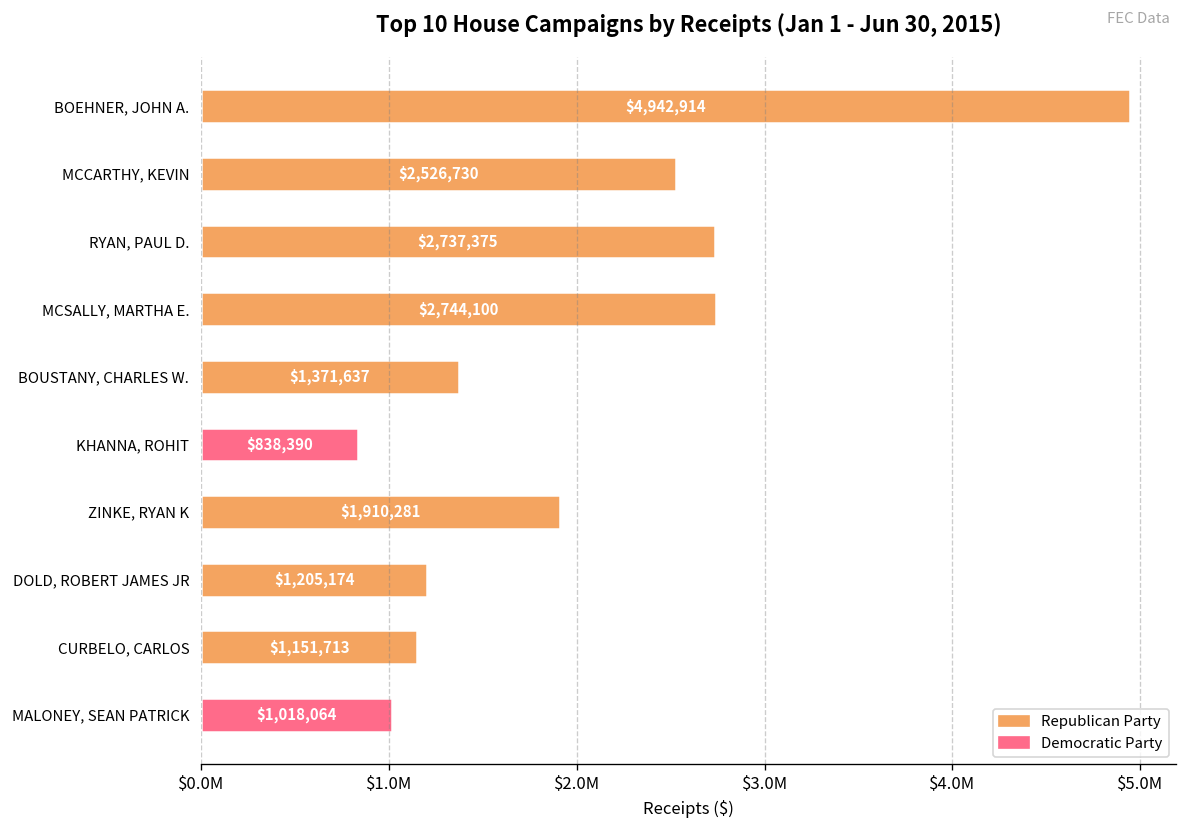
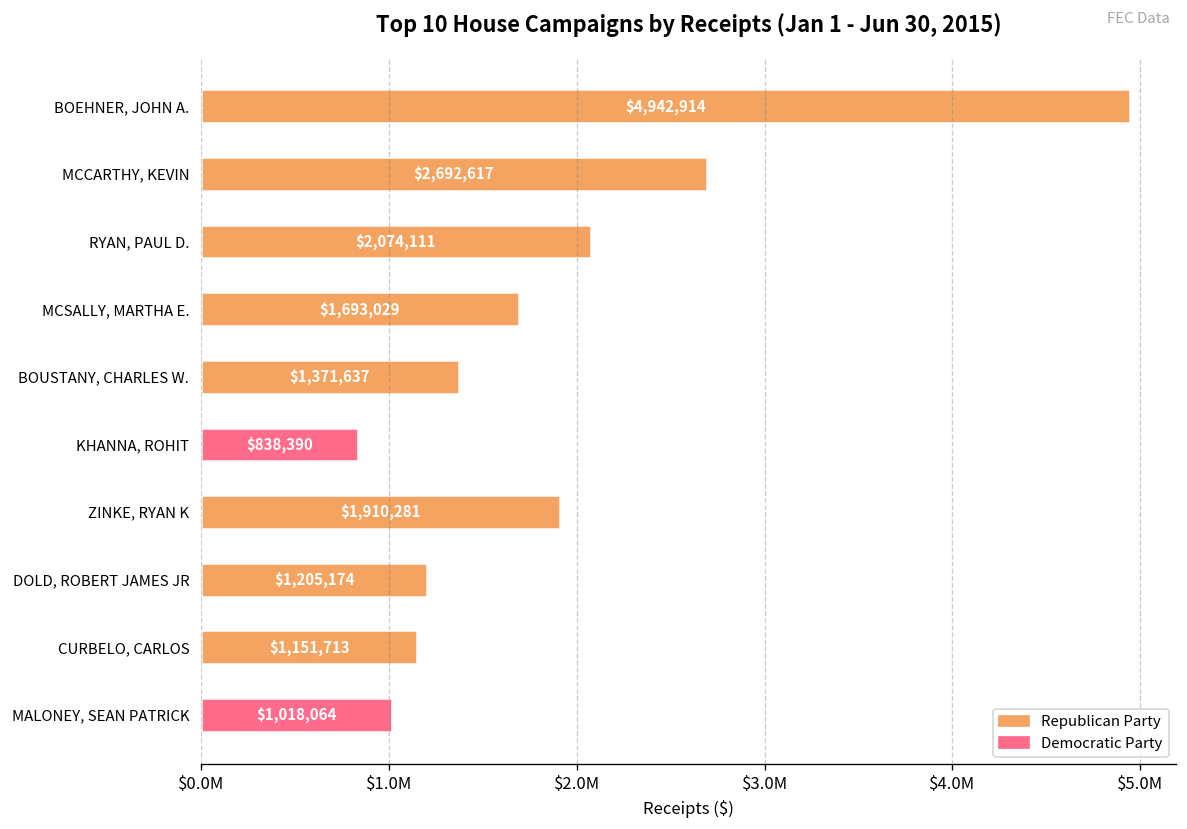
  {
    "BOEHNER, JOHN A.": "$4,942,914",
-   "MCCARTHY, KEVIN": "$2,526,730",
-   "RYAN, PAUL D.": "$2,737,375",
-   "MCSALLY, MARTHA E.": "$2,744,100",
+   "MCCARTHY, KEVIN": "$2,692,617",
+   "RYAN, PAUL D.": "$2,074,111",
+   "MCSALLY, MARTHA E.": "$1,693,029",
    "BOUSTANY, CHARLES W.": "$1,371,637",
    "KHANNA, ROHIT": "$838,390",
    "ZINKE, RYAN K": "$1,910,281",
    "DOLD, ROBERT JAMES JR": "$1,205,174",
    "CURBELO, CARLOS": "$1,151,713",
    "MALONEY, SEAN PATRICK": "$1,018,064"
  }
